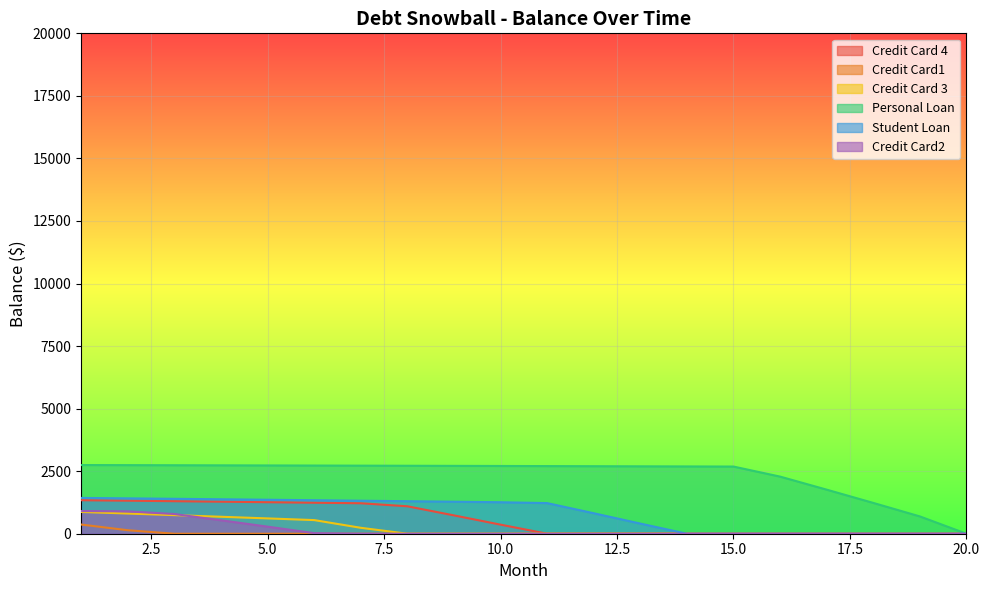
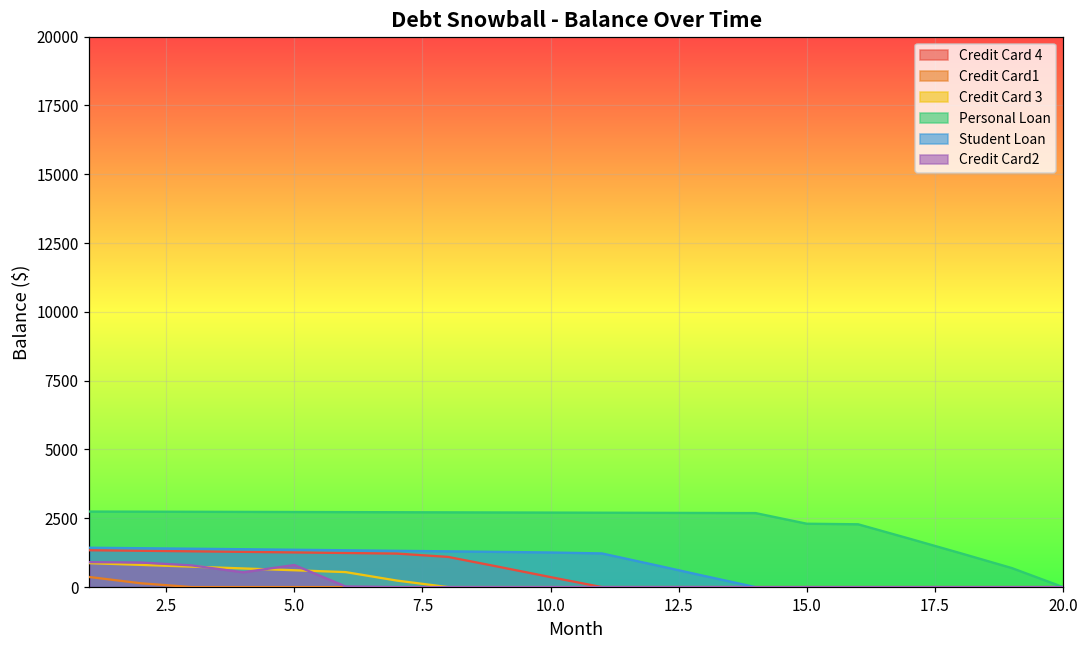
  {
    "Credit Card 3": {
      "5.0": 600
    },
    "Personal Loan": {
      "5.0": 2700,
      "10.0": 2700,
-     "15.0": 2700
+     "15.0": 2300
    },
    "Student Loan": {
      "10.0": 1300
    },
    "Credit Card2": {
-     "5.0": 300
+     "5.0": 800
    }
  }
